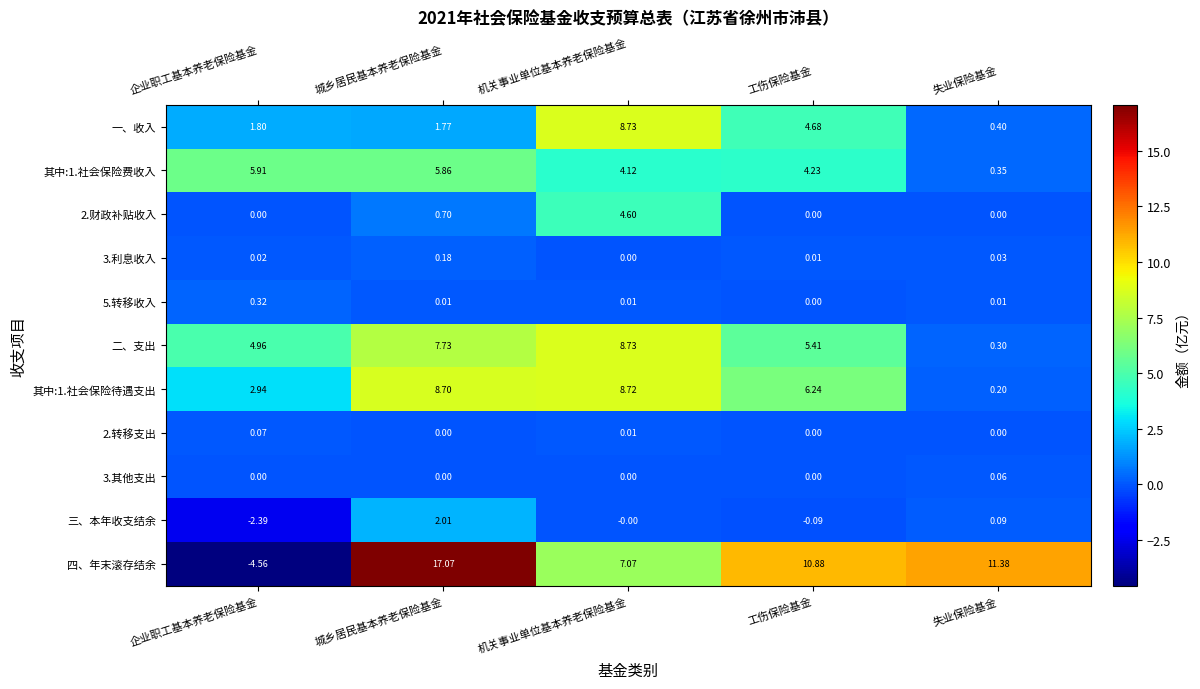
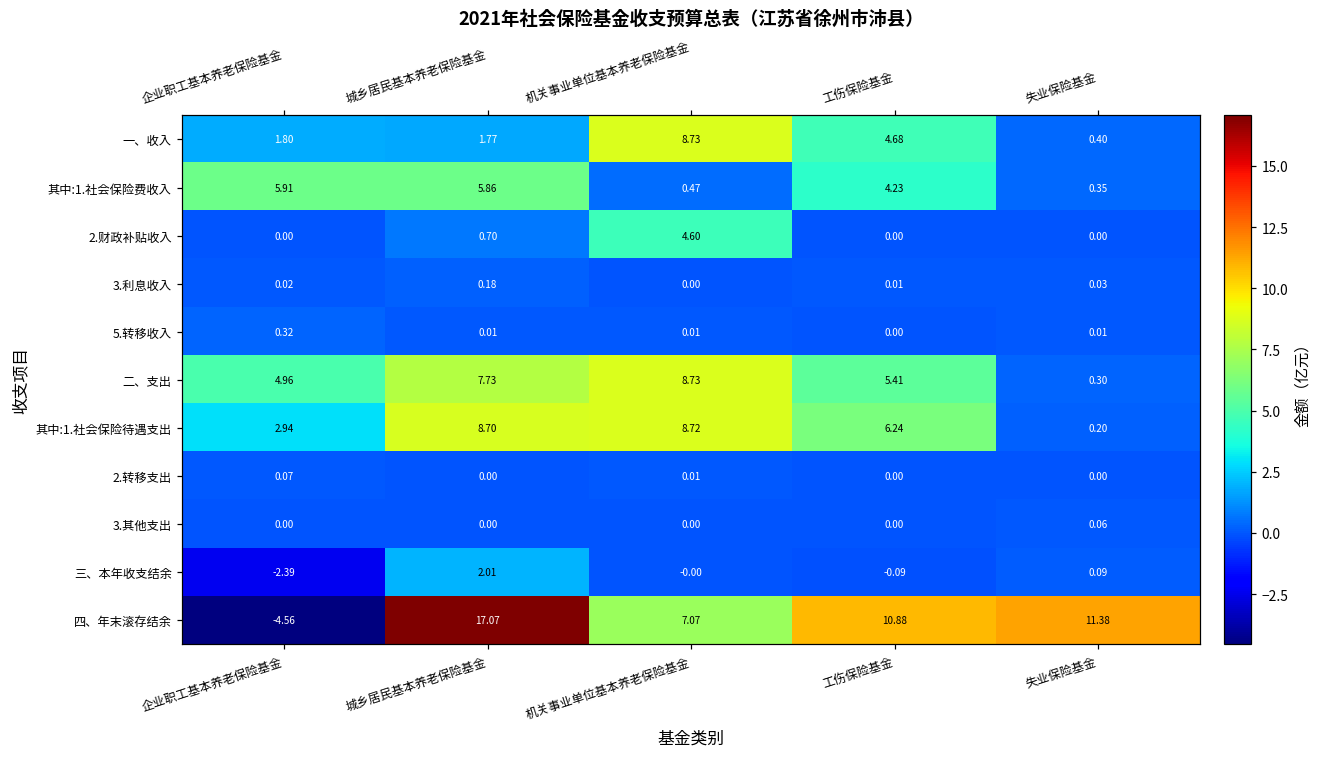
  {
    "一、收入": {
      "企业职工基本养老保险基金": 1.80,
      "城乡居民基本养老保险基金": 1.77,
      "机关事业单位基本养老保险基金": 8.73,
      "工伤保险基金": 4.68,
      "失业保险基金": 0.40
    },
    "其中:1.社会保险费收入": {
      "企业职工基本养老保险基金": 5.91,
      "城乡居民基本养老保险基金": 5.86,
-     "机关事业单位基本养老保险基金": 4.12,
+     "机关事业单位基本养老保险基金": 0.47,
      "工伤保险基金": 4.23,
      "失业保险基金": 0.35
    },
    "2.财政补贴收入": {
      "企业职工基本养老保险基金": 0.00,
      "城乡居民基本养老保险基金": 0.70,
      "机关事业单位基本养老保险基金": 4.60,
      "工伤保险基金": 0.00,
      "失业保险基金": 0.00
    },
    "3.利息收入": {
      "企业职工基本养老保险基金": 0.02,
      "城乡居民基本养老保险基金": 0.18,
      "机关事业单位基本养老保险基金": 0.00,
      "工伤保险基金": 0.01,
      "失业保险基金": 0.03
    },
    "5.转移收入": {
      "企业职工基本养老保险基金": 0.32,
      "城乡居民基本养老保险基金": 0.01,
      "机关事业单位基本养老保险基金": 0.01,
      "工伤保险基金": 0.00,
      "失业保险基金": 0.01
    },
    "二、支出": {
      "企业职工基本养老保险基金": 4.96,
      "城乡居民基本养老保险基金": 7.73,
      "机关事业单位基本养老保险基金": 8.73,
      "工伤保险基金": 5.41,
      "失业保险基金": 0.30
    },
    "其中:1.社会保险待遇支出": {
      "企业职工基本养老保险基金": 2.94,
      "城乡居民基本养老保险基金": 8.70,
      "机关事业单位基本养老保险基金": 8.72,
      "工伤保险基金": 6.24,
      "失业保险基金": 0.20
    },
    "2.转移支出": {
      "企业职工基本养老保险基金": 0.07,
      "城乡居民基本养老保险基金": 0.00,
      "机关事业单位基本养老保险基金": 0.01,
      "工伤保险基金": 0.00,
      "失业保险基金": 0.00
    },
    "3.其他支出": {
      "企业职工基本养老保险基金": 0.00,
      "城乡居民基本养老保险基金": 0.00,
      "机关事业单位基本养老保险基金": 0.00,
      "工伤保险基金": 0.00,
      "失业保险基金": 0.06
    },
    "三、本年收支结余": {
      "企业职工基本养老保险基金": -2.39,
      "城乡居民基本养老保险基金": 2.01,
      "机关事业单位基本养老保险基金": -0.00,
      "工伤保险基金": -0.09,
      "失业保险基金": 0.09
    },
    "四、年末滚存结余": {
      "企业职工基本养老保险基金": -4.56,
      "城乡居民基本养老保险基金": 17.07,
      "机关事业单位基本养老保险基金": 7.07,
      "工伤保险基金": 10.88,
      "失业保险基金": 11.38
    }
  }
